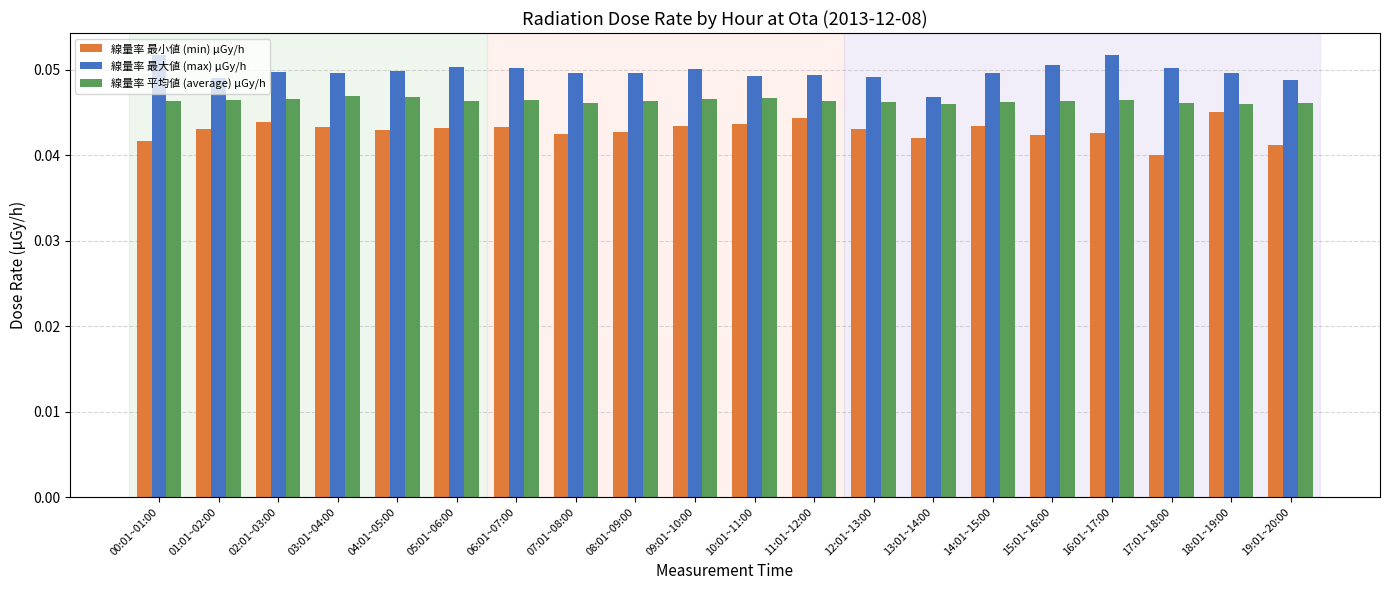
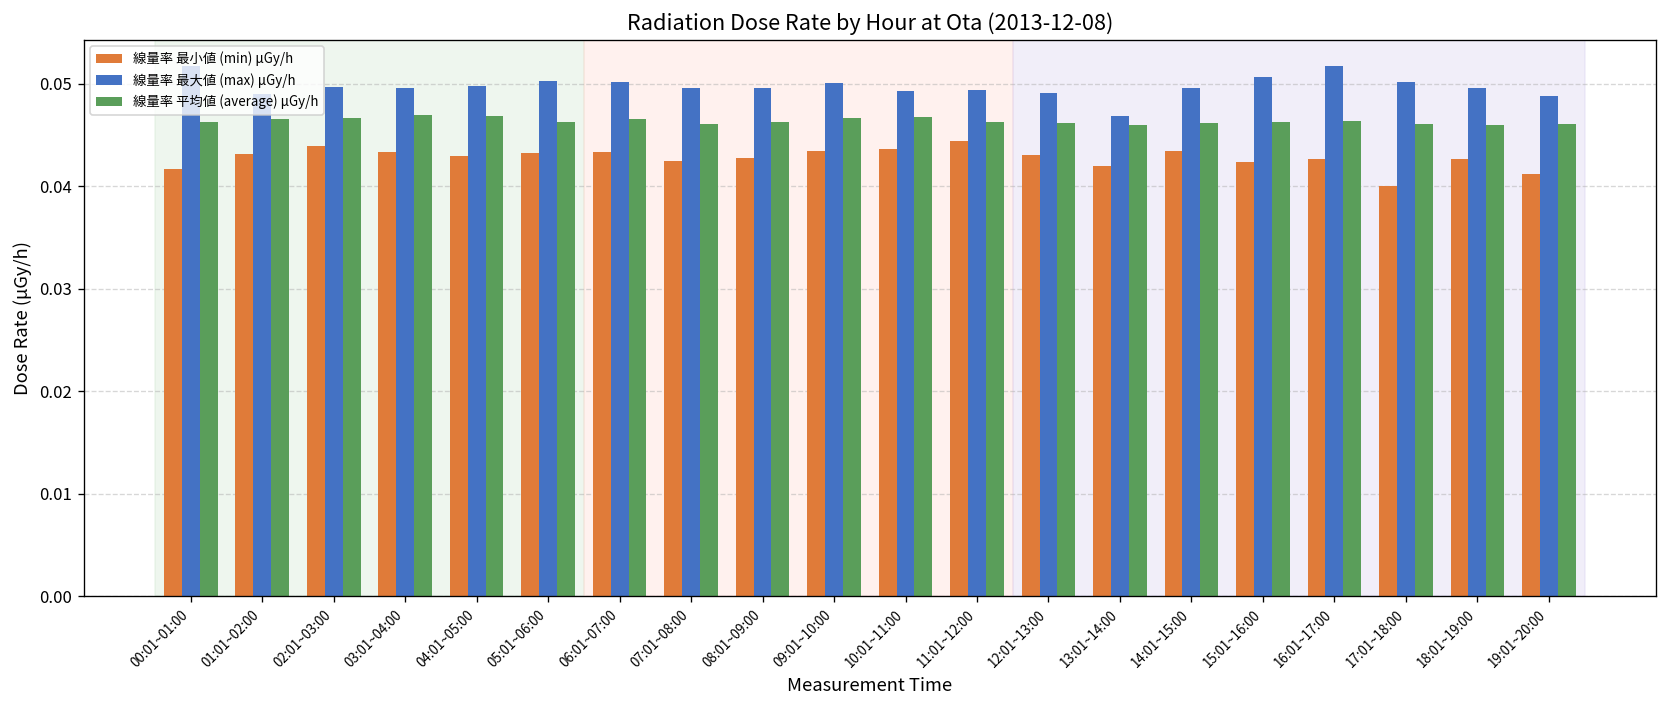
  {
    "線量率 最小値 (min) μGy/h": {
      "00:01~01:00": 0.042,
      "01:01~02:00": 0.043,
      "02:01~03:00": 0.044,
      "03:01~04:00": 0.043,
      "04:01~05:00": 0.043,
      "05:01~06:00": 0.043,
      "06:01~07:00": 0.043,
      "07:01~08:00": 0.043,
      "08:01~09:00": 0.043,
      "09:01~10:00": 0.043,
      "10:01~11:00": 0.044,
      "11:01~12:00": 0.044,
      "12:01~13:00": 0.043,
      "13:01~14:00": 0.042,
      "14:01~15:00": 0.043,
      "15:01~16:00": 0.042,
      "16:01~17:00": 0.043,
      "17:01~18:00": 0.040,
-     "18:01~19:00": 0.045,
+     "18:01~19:00": 0.043,
      "19:01~20:00": 0.041
    },
    "線量率 最大値 (max) μGy/h": {
      "02:01~03:00": 0.050,
      "03:01~04:00": 0.050,
      "04:01~05:00": 0.050,
      "05:01~06:00": 0.050,
      "06:01~07:00": 0.050,
      "07:01~08:00": 0.050,
      "08:01~09:00": 0.050,
      "09:01~10:00": 0.050,
      "10:01~11:00": 0.049,
      "11:01~12:00": 0.049,
      "12:01~13:00": 0.049,
      "13:01~14:00": 0.047,
      "14:01~15:00": 0.050,
      "15:01~16:00": 0.051,
      "16:01~17:00": 0.052,
      "17:01~18:00": 0.050,
      "18:01~19:00": 0.050,
      "19:01~20:00": 0.049
    },
    "線量率 平均値 (average) μGy/h": {
      "00:01~01:00": 0.046,
      "01:01~02:00": 0.047,
      "02:01~03:00": 0.047,
      "03:01~04:00": 0.047,
      "04:01~05:00": 0.047,
      "05:01~06:00": 0.046,
      "06:01~07:00": 0.047,
      "07:01~08:00": 0.046,
      "08:01~09:00": 0.046,
      "09:01~10:00": 0.047,
      "10:01~11:00": 0.047,
      "11:01~12:00": 0.046,
      "12:01~13:00": 0.046,
      "13:01~14:00": 0.046,
      "14:01~15:00": 0.046,
      "15:01~16:00": 0.046,
      "16:01~17:00": 0.046,
      "17:01~18:00": 0.046,
      "18:01~19:00": 0.046,
      "19:01~20:00": 0.046
    }
  }
